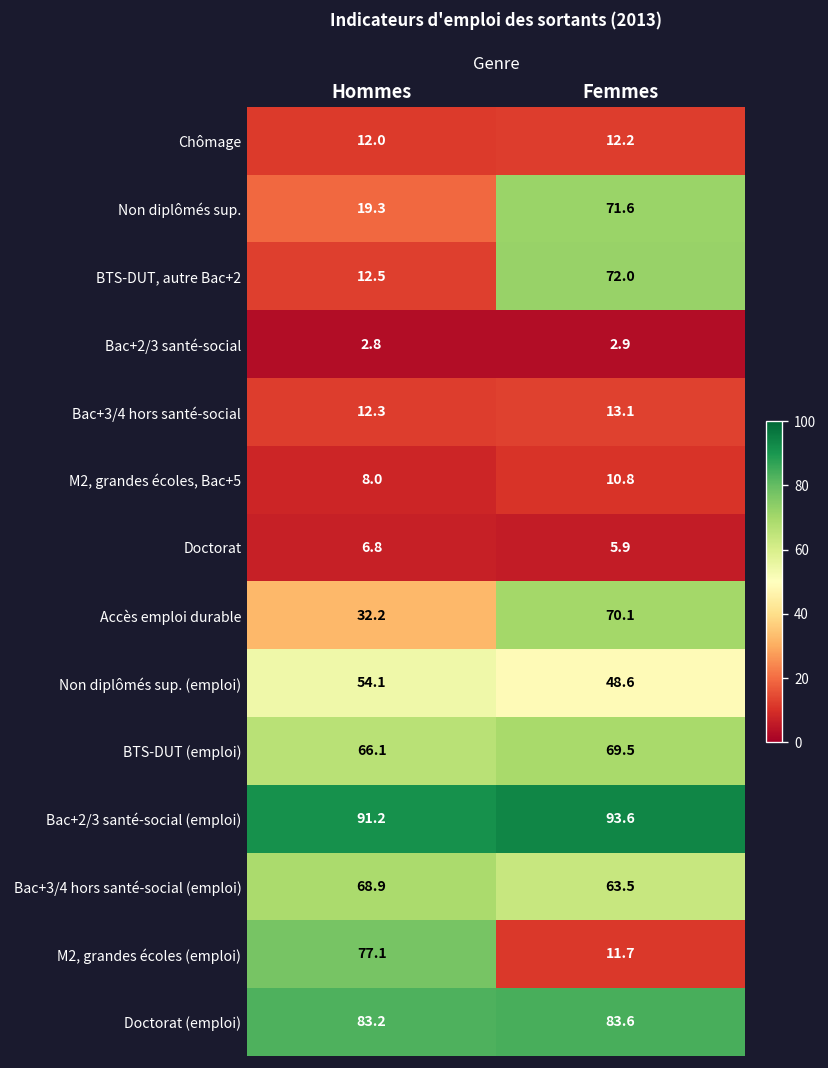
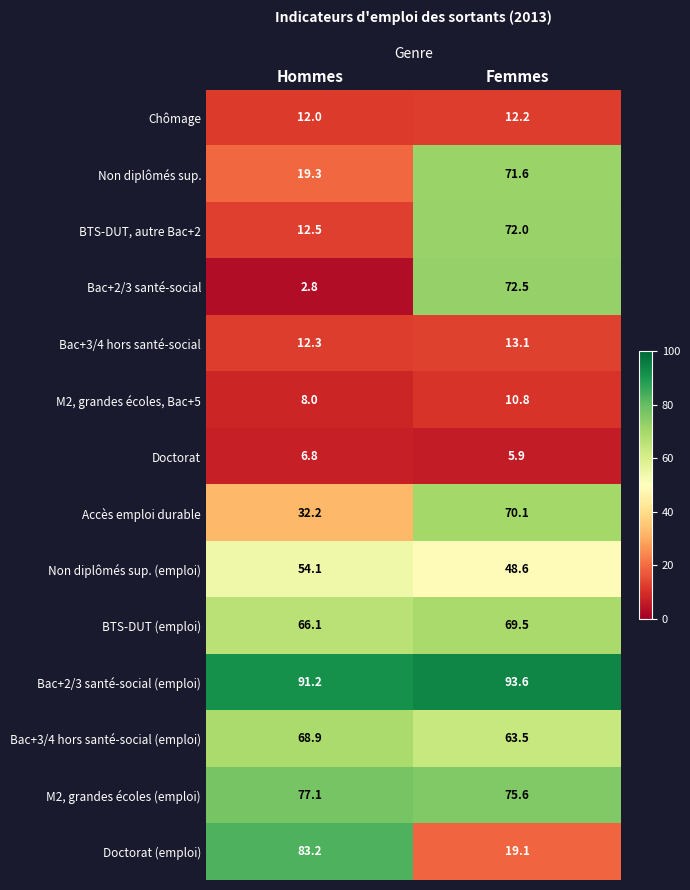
  {
    "Chômage": {
      "Hommes": 12.0,
      "Femmes": 12.2
    },
    "Non diplômés sup.": {
      "Hommes": 19.3,
      "Femmes": 71.6
    },
    "BTS-DUT, autre Bac+2": {
      "Hommes": 12.5,
      "Femmes": 72.0
    },
    "Bac+2/3 santé-social": {
      "Hommes": 2.8,
-     "Femmes": 2.9
+     "Femmes": 72.5
    },
    "Bac+3/4 hors santé-social": {
      "Hommes": 12.3,
      "Femmes": 13.1
    },
    "M2, grandes écoles, Bac+5": {
      "Hommes": 8.0,
      "Femmes": 10.8
    },
    "Doctorat": {
      "Hommes": 6.8,
      "Femmes": 5.9
    },
    "Accès emploi durable": {
      "Hommes": 32.2,
      "Femmes": 70.1
    },
    "Non diplômés sup. (emploi)": {
      "Hommes": 54.1,
      "Femmes": 48.6
    },
    "BTS-DUT (emploi)": {
      "Hommes": 66.1,
      "Femmes": 69.5
    },
    "Bac+2/3 santé-social (emploi)": {
      "Hommes": 91.2,
      "Femmes": 93.6
    },
    "Bac+3/4 hors santé-social (emploi)": {
      "Hommes": 68.9,
      "Femmes": 63.5
    },
    "M2, grandes écoles (emploi)": {
      "Hommes": 77.1,
-     "Femmes": 11.7
+     "Femmes": 75.6
    },
    "Doctorat (emploi)": {
      "Hommes": 83.2,
-     "Femmes": 83.6
+     "Femmes": 19.1
    }
  }
